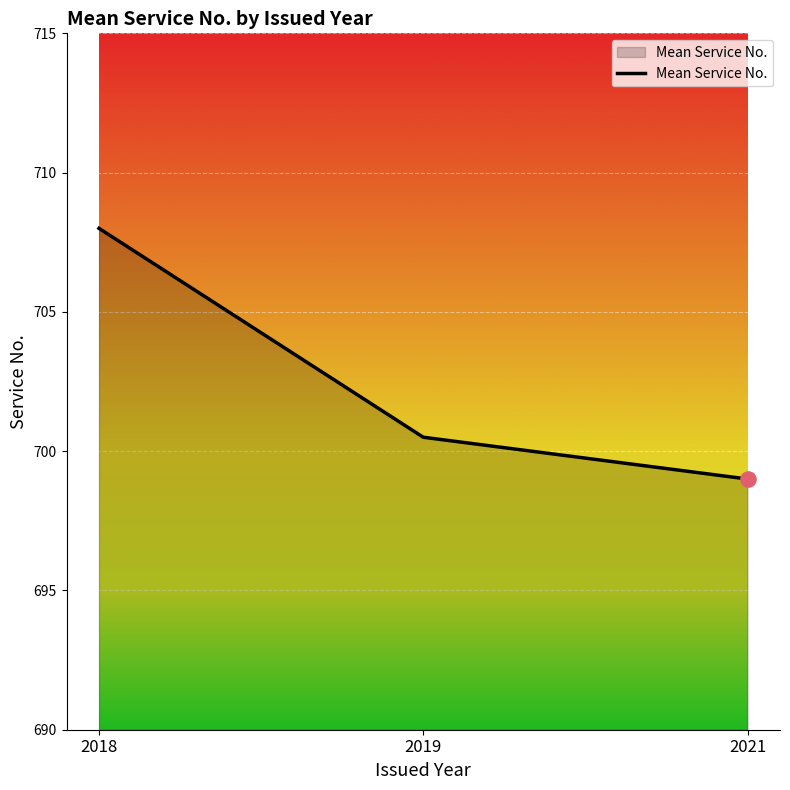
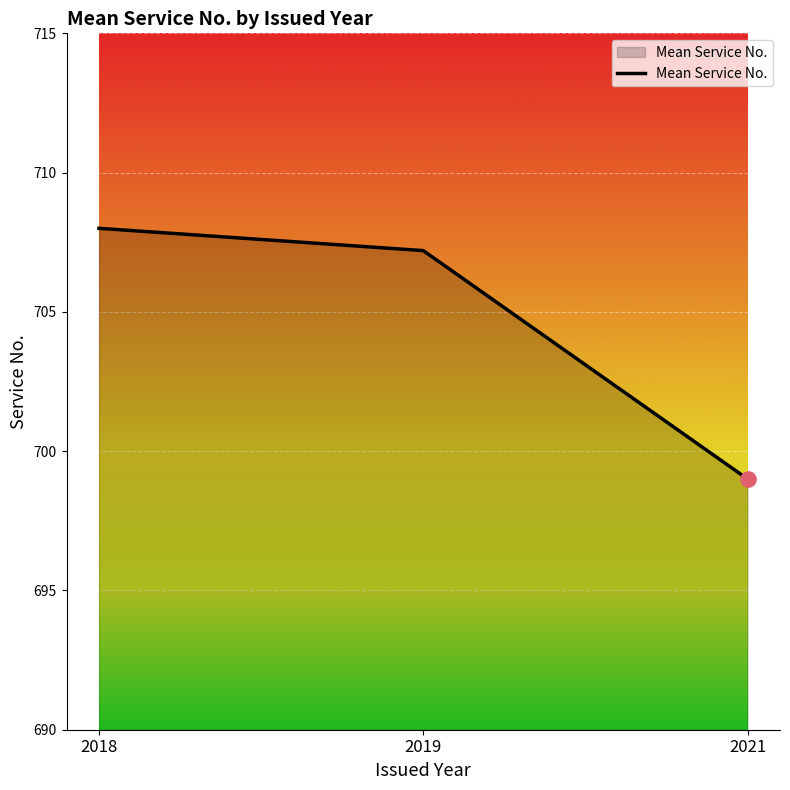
  {
    "Mean Service No.": {
      "2018": 708.0,
-     "2019": 700.5
+     "2019": 707.2
    }
  }
